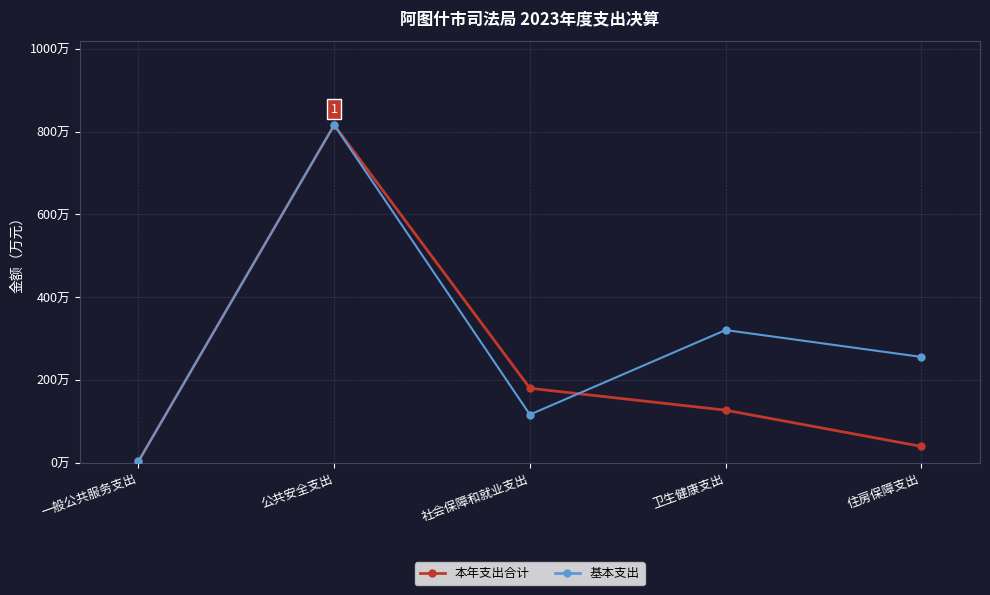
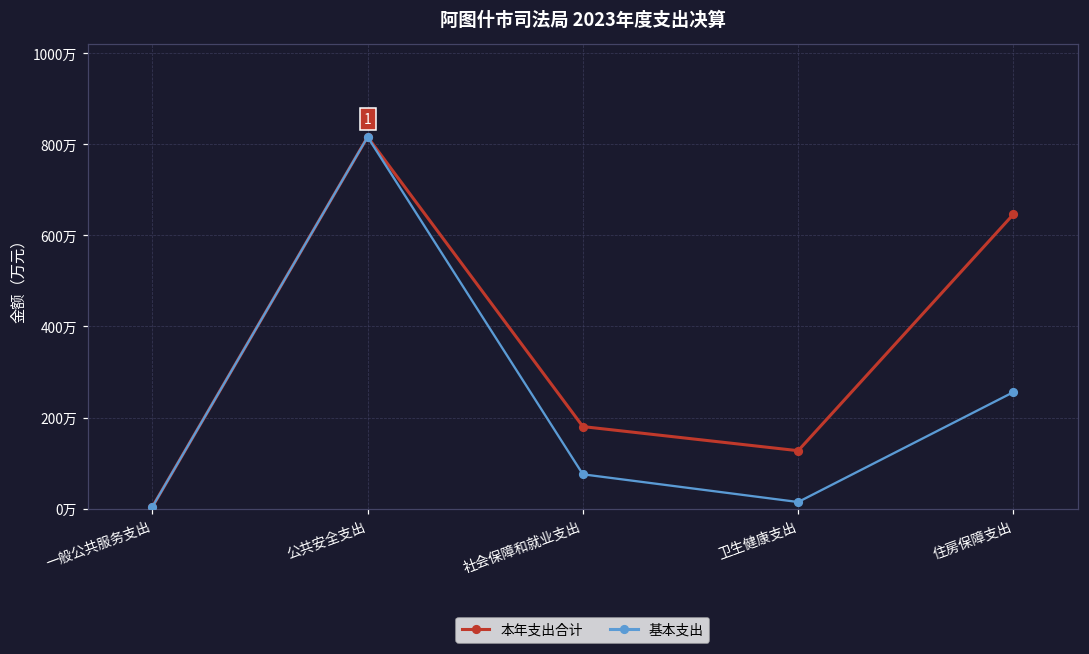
  {
    "本年支出合计": {
      "社会保障和就业支出": "180万",
      "卫生健康支出": "130万",
-     "住房保障支出": "40万"
+     "住房保障支出": "650万"
    },
    "基本支出": {
-     "社会保障和就业支出": "120万",
-     "卫生健康支出": "320万",
+     "社会保障和就业支出": "80万",
+     "卫生健康支出": "10万",
      "住房保障支出": "260万"
    }
  }
